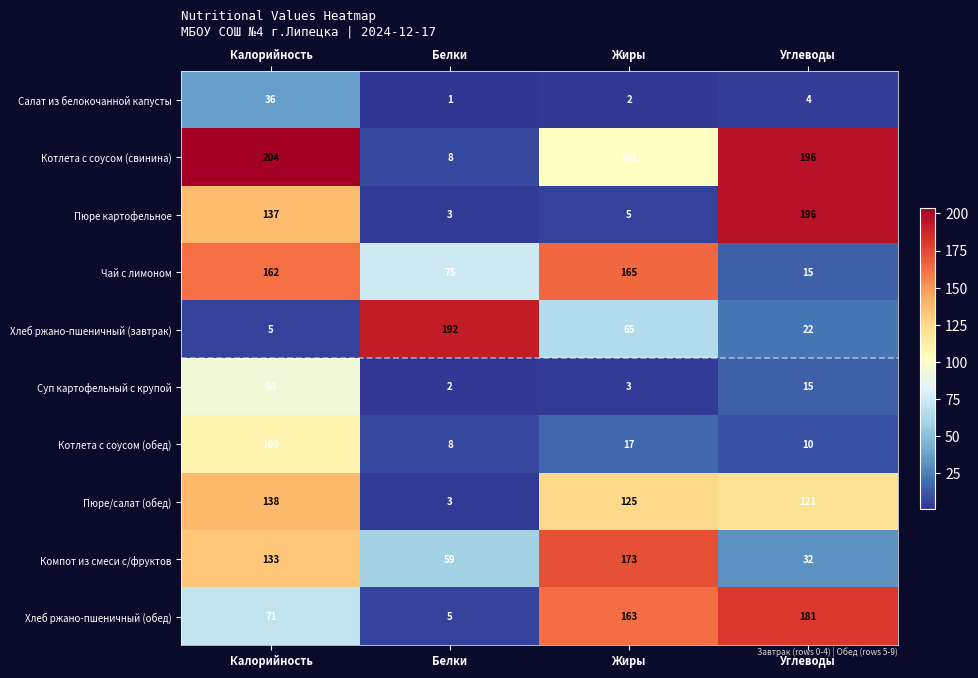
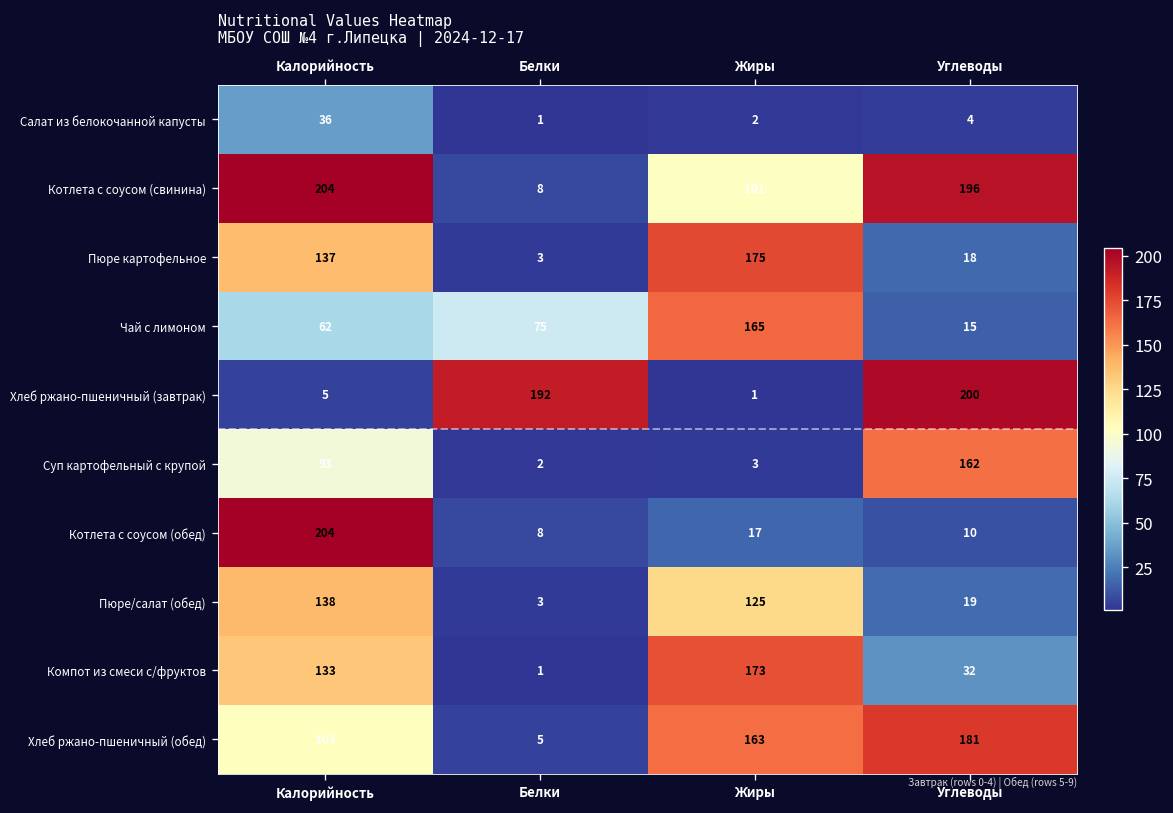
  {
    "Салат из белокочанной капусты": {
      "Калорийность": 36,
      "Белки": 1,
      "Жиры": 2,
      "Углеводы": 4
    },
    "Котлета с соусом (свинина)": {
      "Калорийность": 204,
      "Белки": 8,
      "Жиры": 101,
      "Углеводы": 196
    },
    "Пюре картофельное": {
      "Калорийность": 137,
      "Белки": 3,
-     "Жиры": 5,
-     "Углеводы": 196
+     "Жиры": 175,
+     "Углеводы": 18
    },
    "Чай с лимоном": {
-     "Калорийность": 162,
+     "Калорийность": 62,
      "Белки": 75,
      "Жиры": 165,
      "Углеводы": 15
    },
    "Хлеб ржано-пшеничный (завтрак)": {
      "Калорийность": 5,
      "Белки": 192,
-     "Жиры": 65,
-     "Углеводы": 22
+     "Жиры": 1,
+     "Углеводы": 200
    },
    "Суп картофельный с крупой": {
      "Белки": 2,
      "Жиры": 3,
-     "Углеводы": 15
+     "Углеводы": 162
    },
    "Котлета с соусом (обед)": {
-     "Калорийность": 109,
+     "Калорийность": 204,
      "Белки": 8,
      "Жиры": 17,
      "Углеводы": 10
    },
    "Пюре/салат (обед)": {
      "Калорийность": 138,
      "Белки": 3,
      "Жиры": 125,
-     "Углеводы": 121
+     "Углеводы": 19
    },
    "Компот из смеси с/фруктов": {
      "Калорийность": 133,
-     "Белки": 59,
+     "Белки": 1,
      "Жиры": 173,
      "Углеводы": 32
    },
    "Хлеб ржано-пшеничный (обед)": {
-     "Калорийность": 71,
+     "Калорийность": 103,
      "Белки": 5,
      "Жиры": 163,
      "Углеводы": 181
    }
  }
